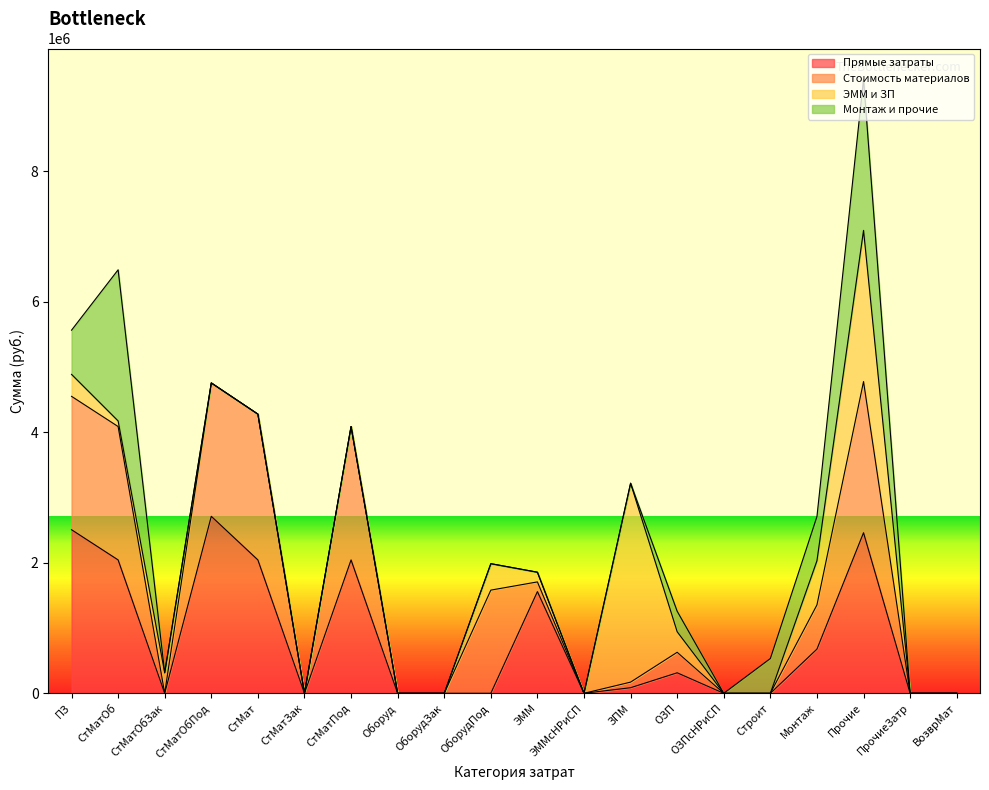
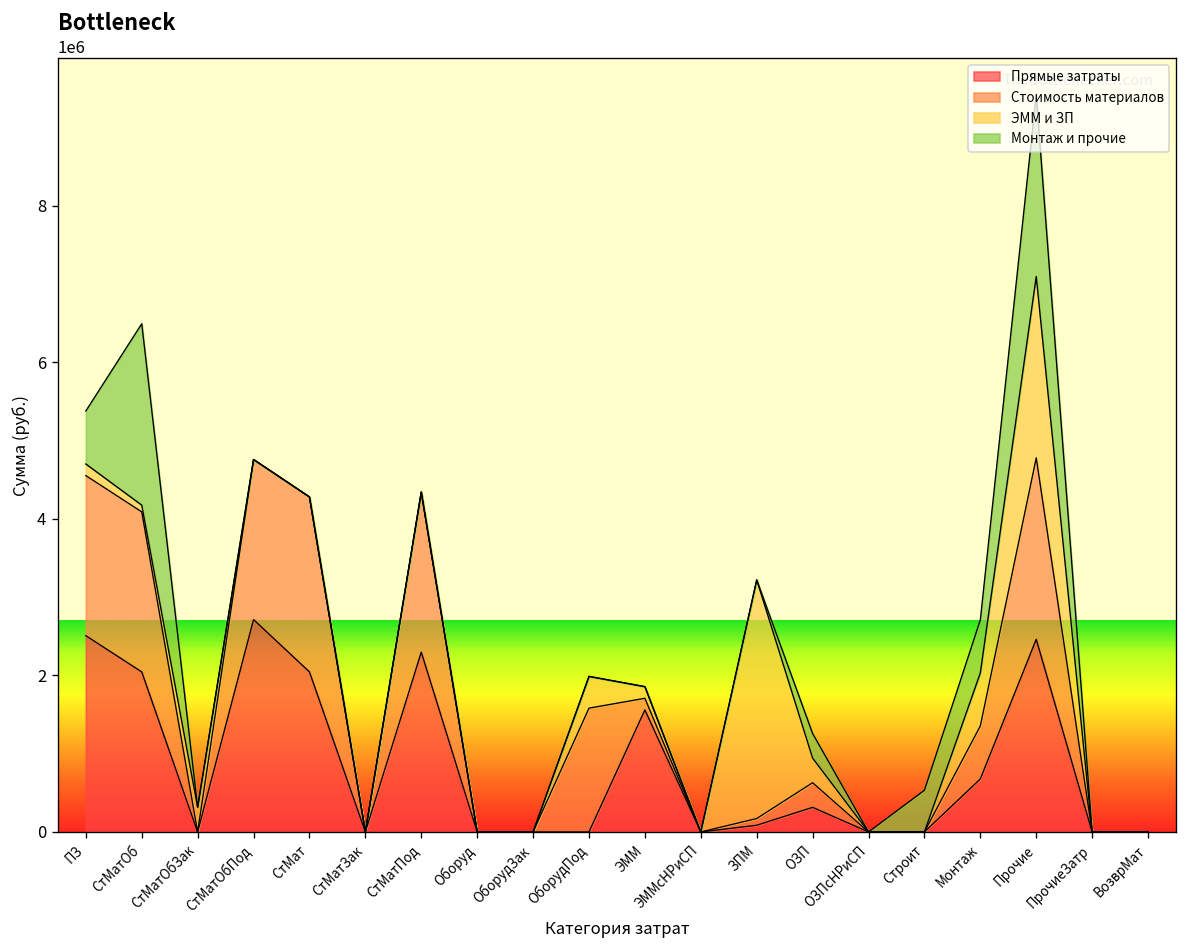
  {
    "Прямые затраты": {
      "ПЗ": 2500000,
      "СтМатОб": 2000000,
      "СтМатОбПод": 2700000,
      "СтМат": 2000000,
-     "СтМатПод": 2000000,
+     "СтМатПод": 2300000,
      "ОборудПод": 0,
      "ЭММ": 1600000,
      "ЗПМ": 100000,
      "ОЗП": 300000,
      "Монтаж": 700000,
      "Прочие": 2500000
    },
    "Стоимость материалов": {
      "ПЗ": 2000000,
      "СтМатОб": 2000000,
      "ОборудПод": 1600000,
      "ЭММ": 100000,
      "ЗПМ": 100000,
      "ОЗП": 300000,
      "Монтаж": 700000,
      "Прочие": 2300000
    },
    "ЭММ и ЗП": {
-     "ПЗ": 300000,
+     "ПЗ": 100000,
      "СтМатОб": 100000,
      "ОЗП": 300000,
      "Монтаж": 700000,
      "Прочие": 2300000
    },
    "Монтаж и прочие": {
      "ПЗ": 700000,
      "СтМатОб": 2300000,
      "ОЗП": 300000,
      "Строит": 500000,
      "Монтаж": 700000
    }
  }
